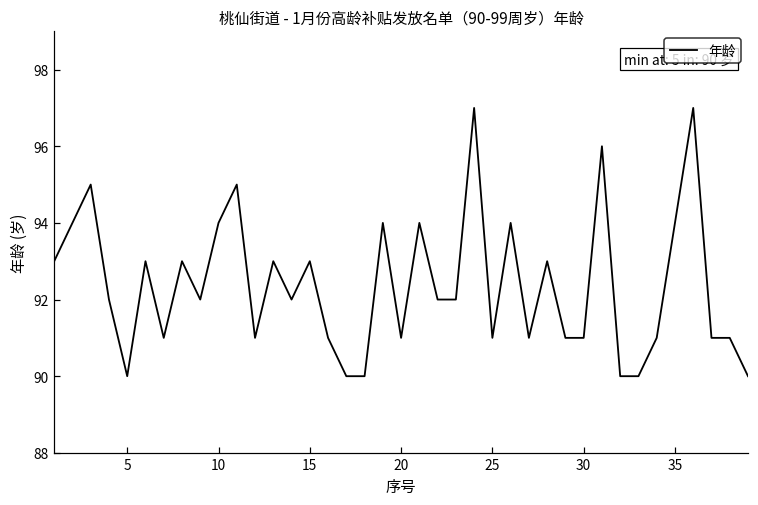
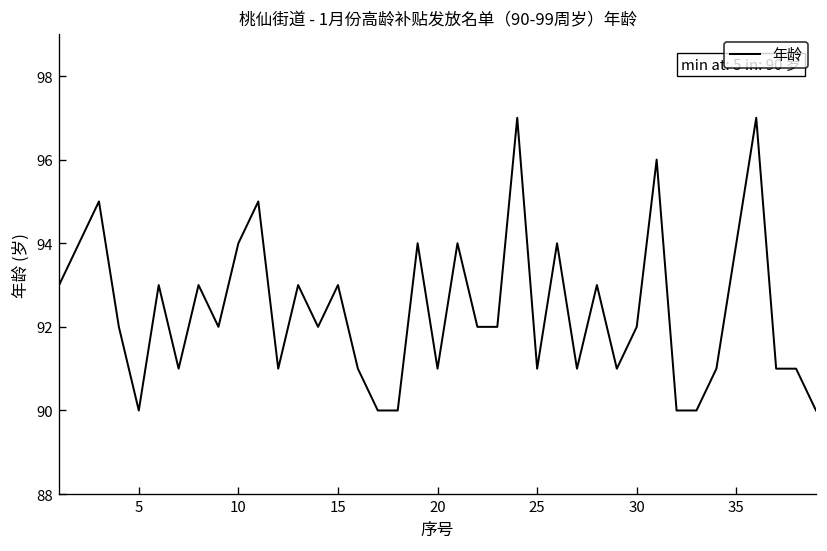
  {
    "5": 90,
    "10": 94,
    "15": 93,
    "20": 91,
    "25": 91,
-   "30": 91,
+   "30": 92,
    "35": 94
  }
